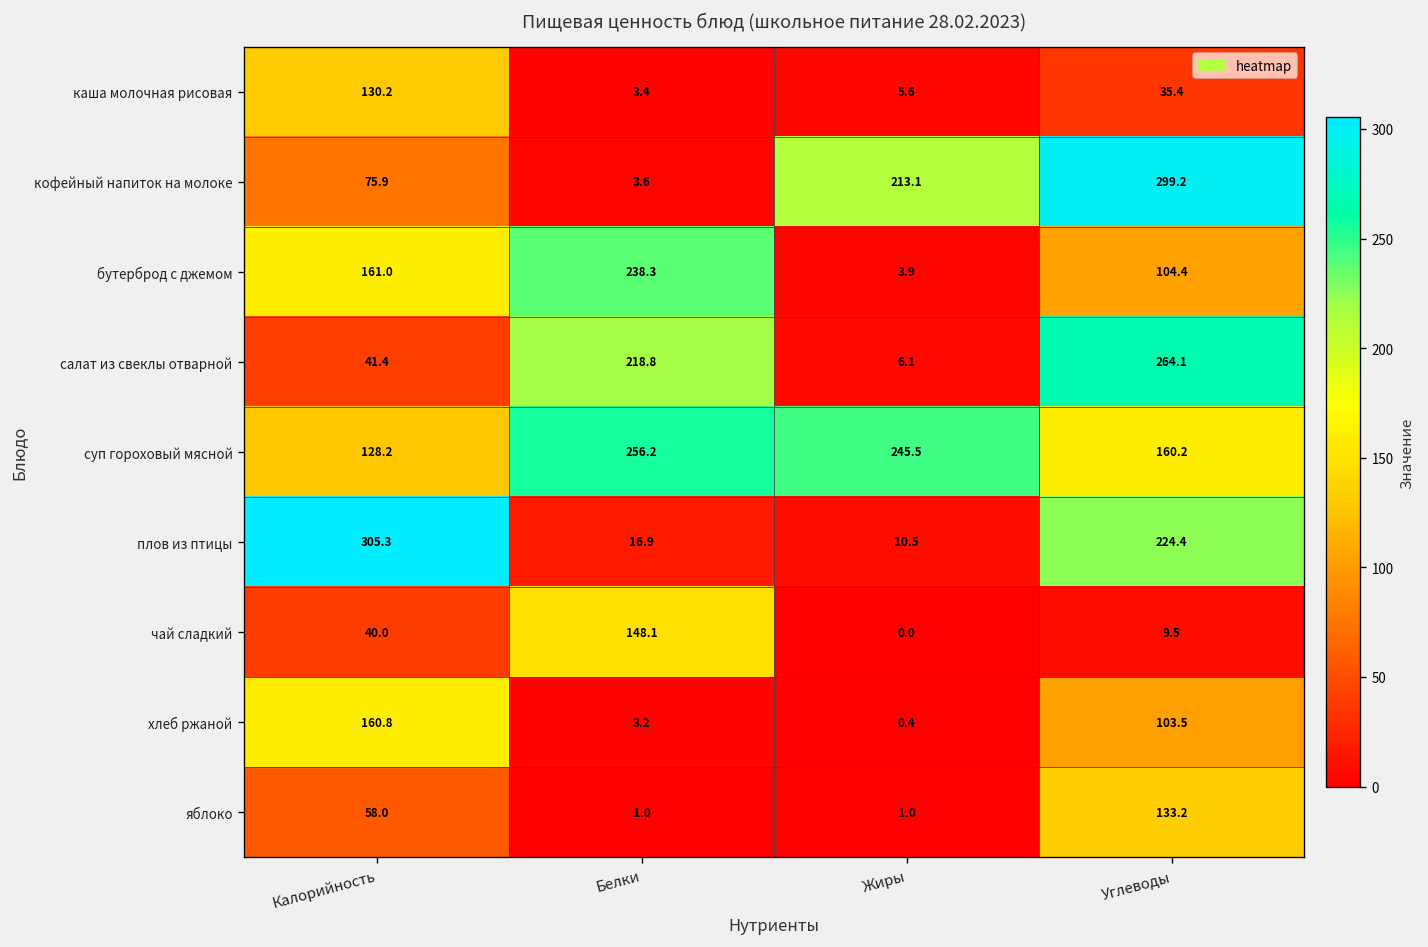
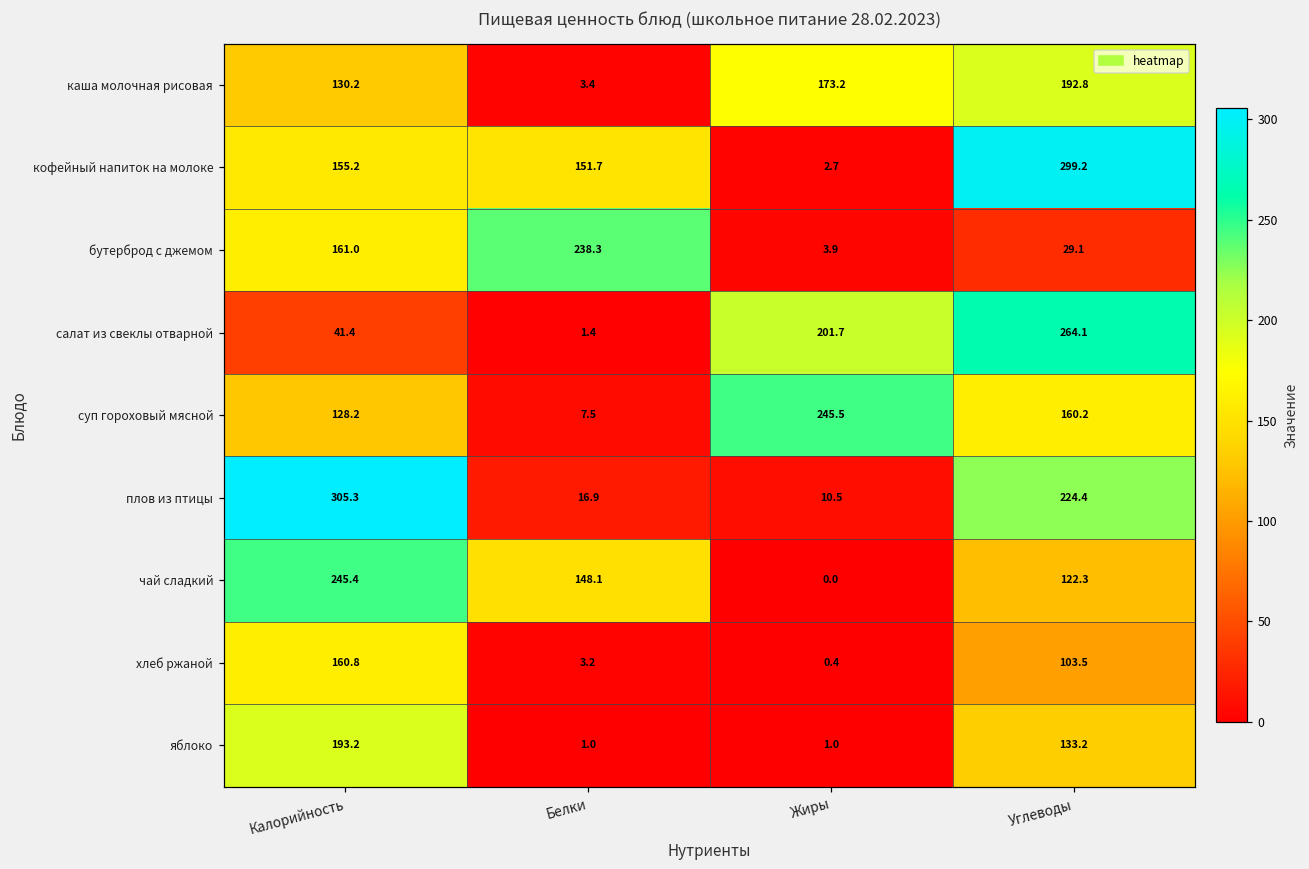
  {
    "каша молочная рисовая": {
      "Калорийность": 130.2,
      "Белки": 3.4,
-     "Жиры": 5.6,
-     "Углеводы": 35.4
+     "Жиры": 173.2,
+     "Углеводы": 192.8
    },
    "кофейный напиток на молоке": {
-     "Калорийность": 75.9,
-     "Белки": 3.6,
-     "Жиры": 213.1,
+     "Калорийность": 155.2,
+     "Белки": 151.7,
+     "Жиры": 2.7,
      "Углеводы": 299.2
    },
    "бутерброд с джемом": {
      "Калорийность": 161.0,
      "Белки": 238.3,
      "Жиры": 3.9,
-     "Углеводы": 104.4
+     "Углеводы": 29.1
    },
    "салат из свеклы отварной": {
      "Калорийность": 41.4,
-     "Белки": 218.8,
-     "Жиры": 6.1,
+     "Белки": 1.4,
+     "Жиры": 201.7,
      "Углеводы": 264.1
    },
    "суп гороховый мясной": {
      "Калорийность": 128.2,
-     "Белки": 256.2,
+     "Белки": 7.5,
      "Жиры": 245.5,
      "Углеводы": 160.2
    },
    "плов из птицы": {
      "Калорийность": 305.3,
      "Белки": 16.9,
      "Жиры": 10.5,
      "Углеводы": 224.4
    },
    "чай сладкий": {
-     "Калорийность": 40.0,
+     "Калорийность": 245.4,
      "Белки": 148.1,
      "Жиры": 0.0,
-     "Углеводы": 9.5
+     "Углеводы": 122.3
    },
    "хлеб ржаной": {
      "Калорийность": 160.8,
      "Белки": 3.2,
      "Жиры": 0.4,
      "Углеводы": 103.5
    },
    "яблоко": {
-     "Калорийность": 58.0,
+     "Калорийность": 193.2,
      "Белки": 1.0,
      "Жиры": 1.0,
      "Углеводы": 133.2
    }
  }
